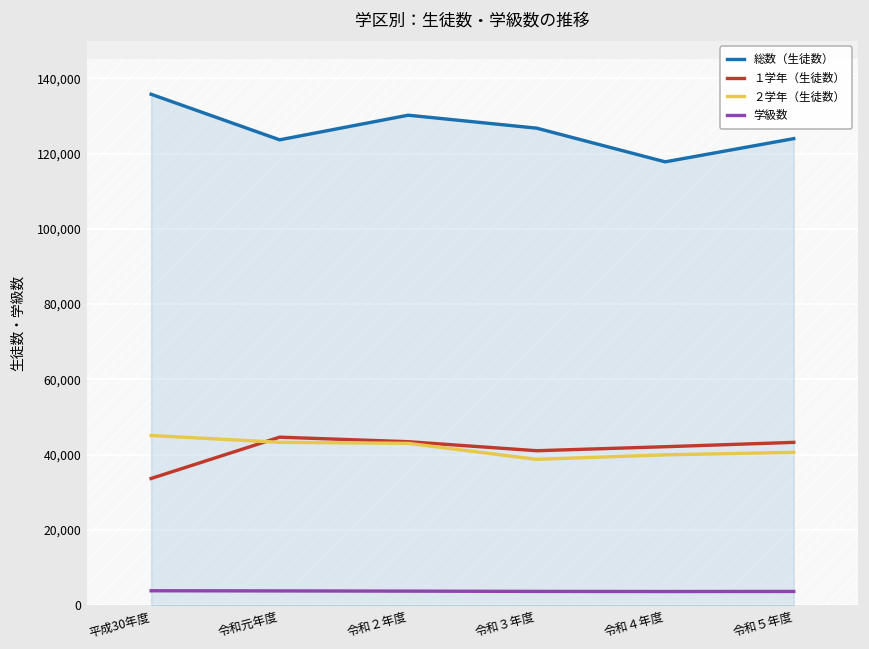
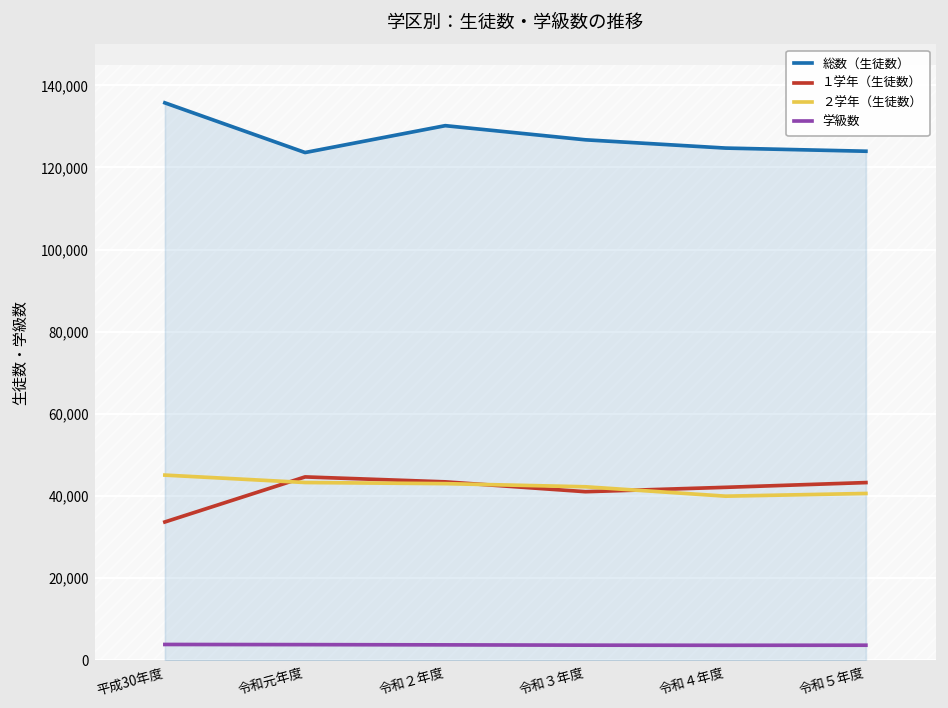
  {
    "総数（生徒数）": {
      "平成30年度": "136,000",
      "令和元年度": "124,000",
      "令和２年度": "130,000",
      "令和３年度": "127,000",
-     "令和４年度": "118,000",
+     "令和４年度": "125,000",
      "令和５年度": "124,000"
    },
    "１学年（生徒数）": {
      "平成30年度": "34,000",
      "令和元年度": "45,000",
      "令和３年度": "41,000",
      "令和４年度": "42,000",
      "令和５年度": "43,000"
    },
    "２学年（生徒数）": {
      "平成30年度": "45,000",
      "令和元年度": "43,000",
-     "令和３年度": "39,000",
+     "令和３年度": "42,000",
      "令和４年度": "40,000",
      "令和５年度": "41,000"
    },
    "学級数": {
      "平成30年度": "4,000",
      "令和元年度": "4,000",
      "令和２年度": "4,000",
      "令和３年度": "4,000",
      "令和４年度": "4,000",
      "令和５年度": "4,000"
    }
  }
